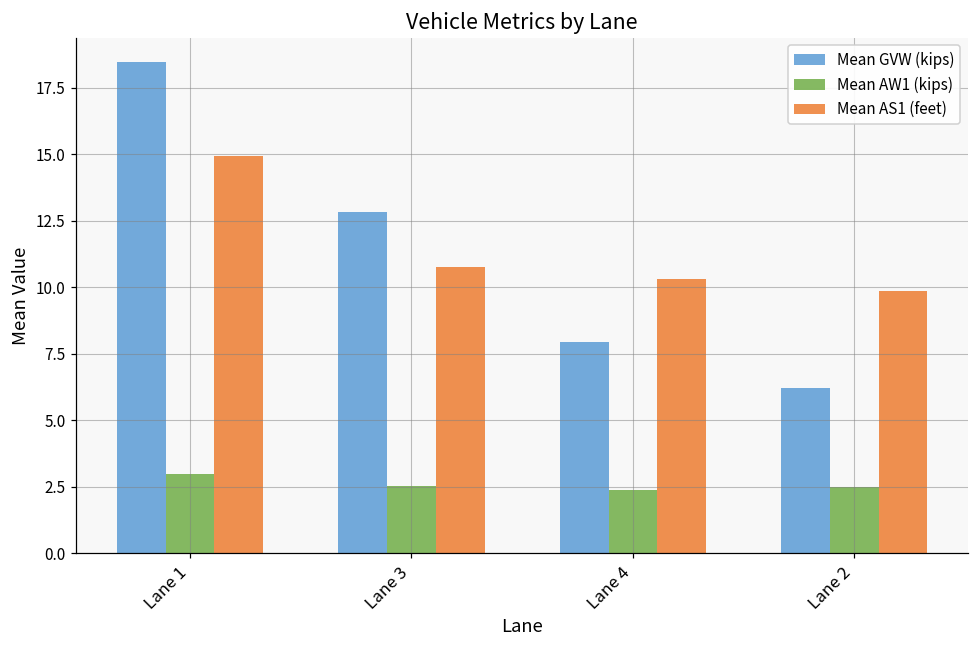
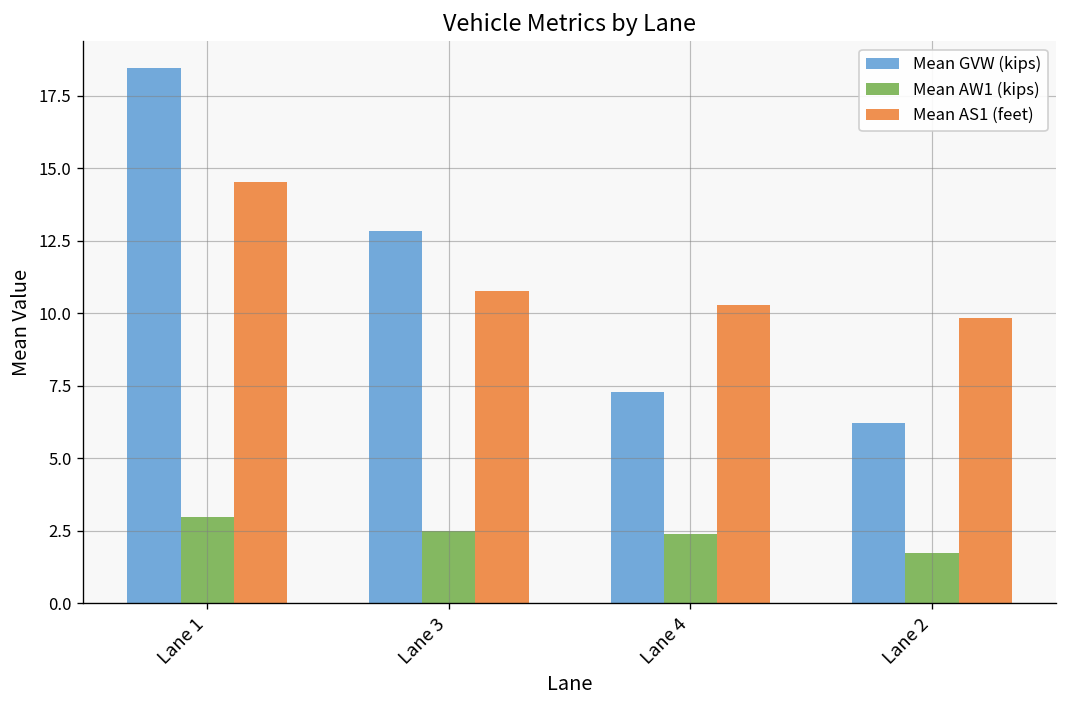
  {
    "Mean GVW (kips)": {
      "Lane 1": 18.5,
      "Lane 3": 12.8,
-     "Lane 4": 7.9,
+     "Lane 4": 7.3,
      "Lane 2": 6.2
    },
    "Mean AW1 (kips)": {
      "Lane 1": 3.0,
      "Lane 3": 2.5,
      "Lane 4": 2.4,
-     "Lane 2": 2.5
+     "Lane 2": 1.7
    },
    "Mean AS1 (feet)": {
-     "Lane 1": 14.9,
+     "Lane 1": 14.5,
      "Lane 3": 10.8,
      "Lane 4": 10.3,
      "Lane 2": 9.9
    }
  }
